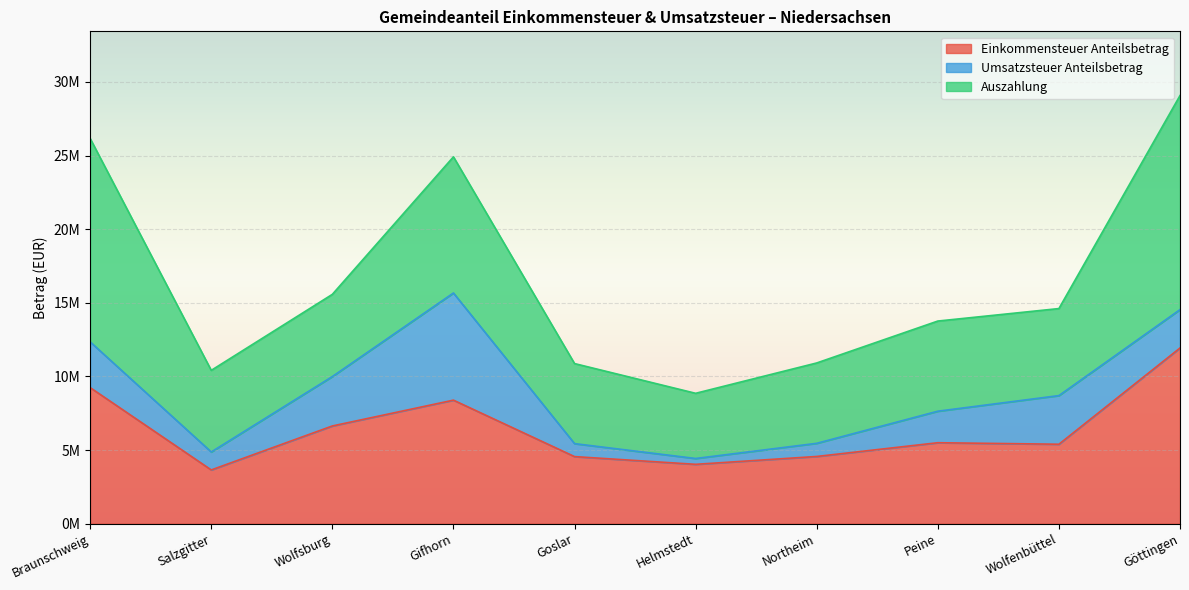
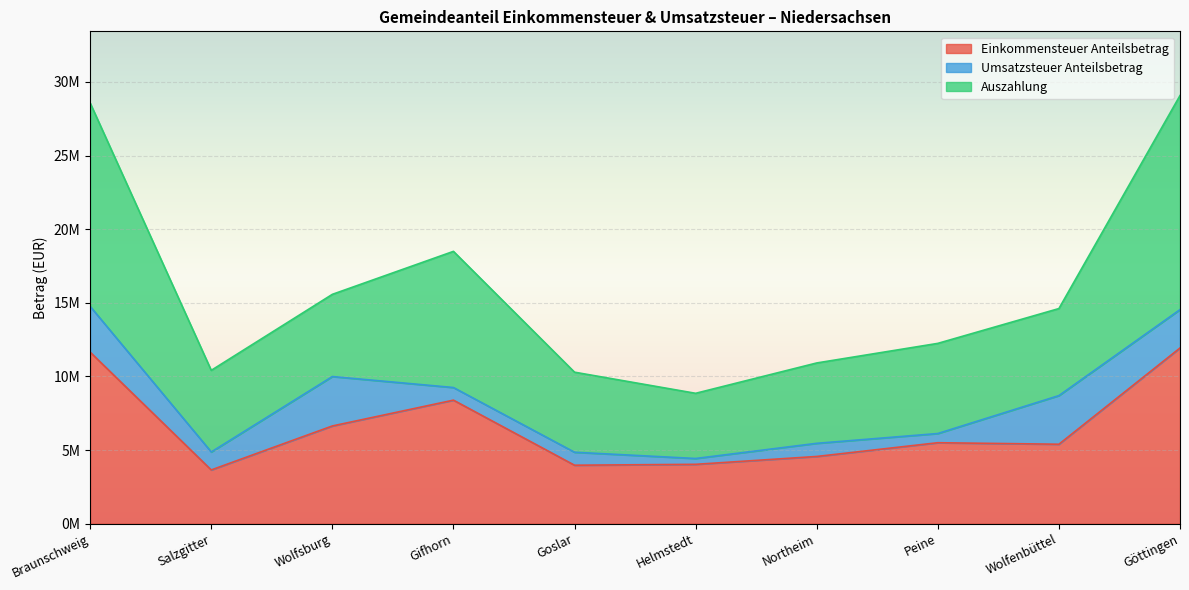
  {
    "Einkommensteuer Anteilsbetrag": {
-     "Braunschweig": 9200000,
+     "Braunschweig": 11600000,
      "Salzgitter": 3600000,
      "Wolfsburg": 6600000,
      "Gifhorn": 8400000,
-     "Goslar": 4600000,
+     "Goslar": 4000000,
      "Helmstedt": 4000000,
      "Northeim": 4600000,
      "Peine": 5500000,
      "Wolfenbüttel": 5400000,
      "Göttingen": 11900000
    },
    "Umsatzsteuer Anteilsbetrag": {
      "Braunschweig": 3100000,
      "Salzgitter": 1200000,
      "Wolfsburg": 3400000,
-     "Gifhorn": 7300000,
+     "Gifhorn": 900000,
      "Goslar": 900000,
      "Helmstedt": 400000,
      "Northeim": 900000,
-     "Peine": 2100000,
+     "Peine": 600000,
      "Wolfenbüttel": 3300000,
      "Göttingen": 2600000
    },
    "Auszahlung": {
      "Braunschweig": 13800000,
      "Salzgitter": 5500000,
      "Wolfsburg": 5600000,
      "Gifhorn": 9200000,
      "Goslar": 5400000,
      "Helmstedt": 4400000,
      "Northeim": 5500000,
      "Peine": 6100000,
      "Wolfenbüttel": 5900000,
      "Göttingen": 14500000
    }
  }
